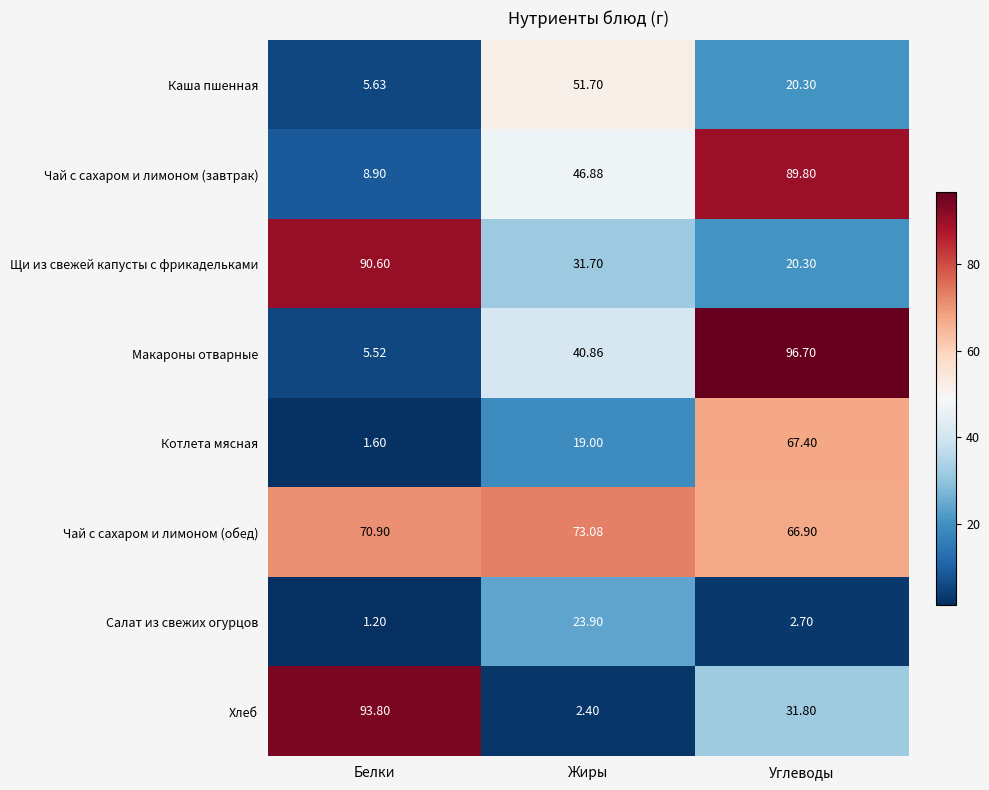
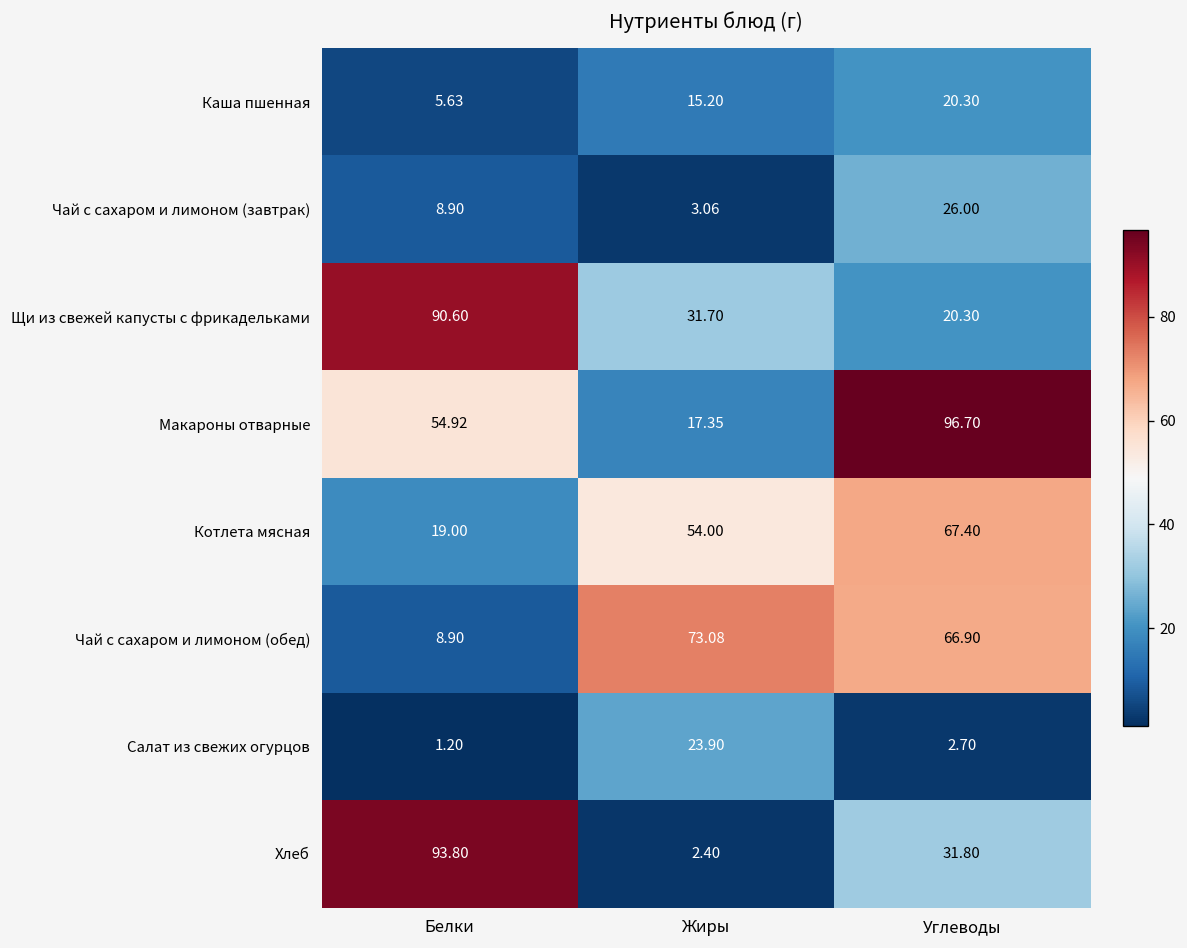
  {
    "Каша пшенная": {
      "Белки": 5.63,
-     "Жиры": 51.70,
+     "Жиры": 15.20,
      "Углеводы": 20.30
    },
    "Чай с сахаром и лимоном (завтрак)": {
      "Белки": 8.90,
-     "Жиры": 46.88,
-     "Углеводы": 89.80
+     "Жиры": 3.06,
+     "Углеводы": 26.00
    },
    "Щи из свежей капусты с фрикадельками": {
      "Белки": 90.60,
      "Жиры": 31.70,
      "Углеводы": 20.30
    },
    "Макароны отварные": {
-     "Белки": 5.52,
-     "Жиры": 40.86,
+     "Белки": 54.92,
+     "Жиры": 17.35,
      "Углеводы": 96.70
    },
    "Котлета мясная": {
-     "Белки": 1.60,
-     "Жиры": 19.00,
+     "Белки": 19.00,
+     "Жиры": 54.00,
      "Углеводы": 67.40
    },
    "Чай с сахаром и лимоном (обед)": {
-     "Белки": 70.90,
+     "Белки": 8.90,
      "Жиры": 73.08,
      "Углеводы": 66.90
    },
    "Салат из свежих огурцов": {
      "Белки": 1.20,
      "Жиры": 23.90,
      "Углеводы": 2.70
    },
    "Хлеб": {
      "Белки": 93.80,
      "Жиры": 2.40,
      "Углеводы": 31.80
    }
  }
